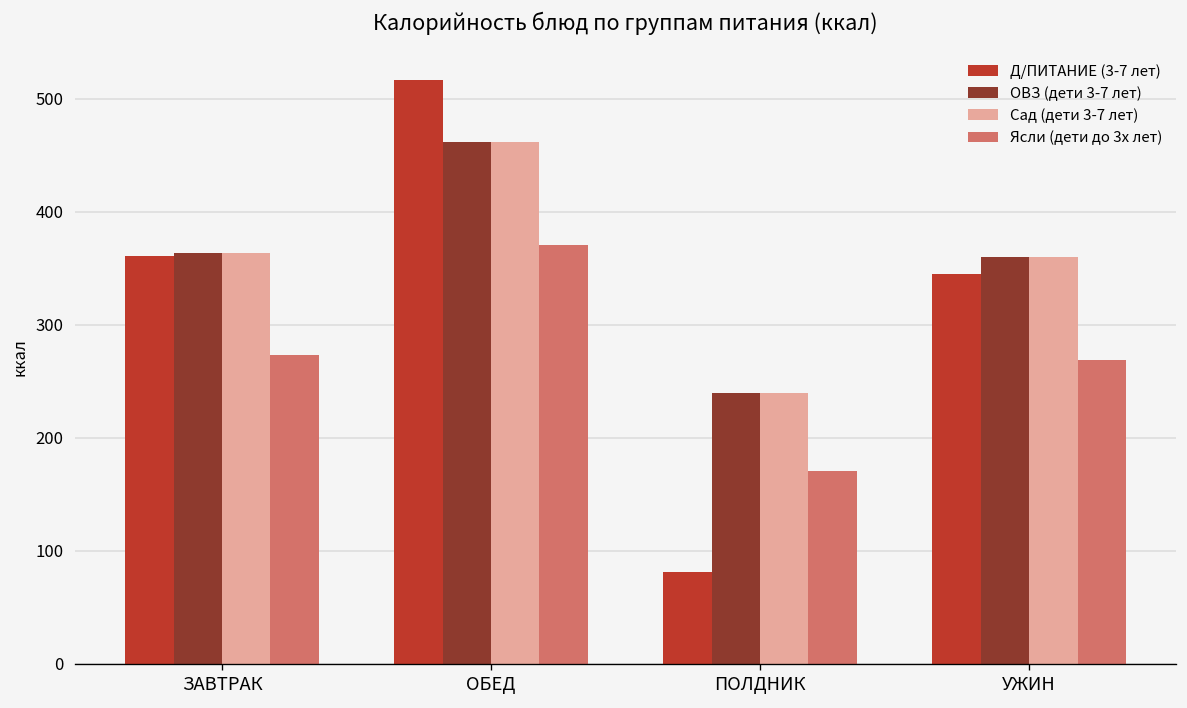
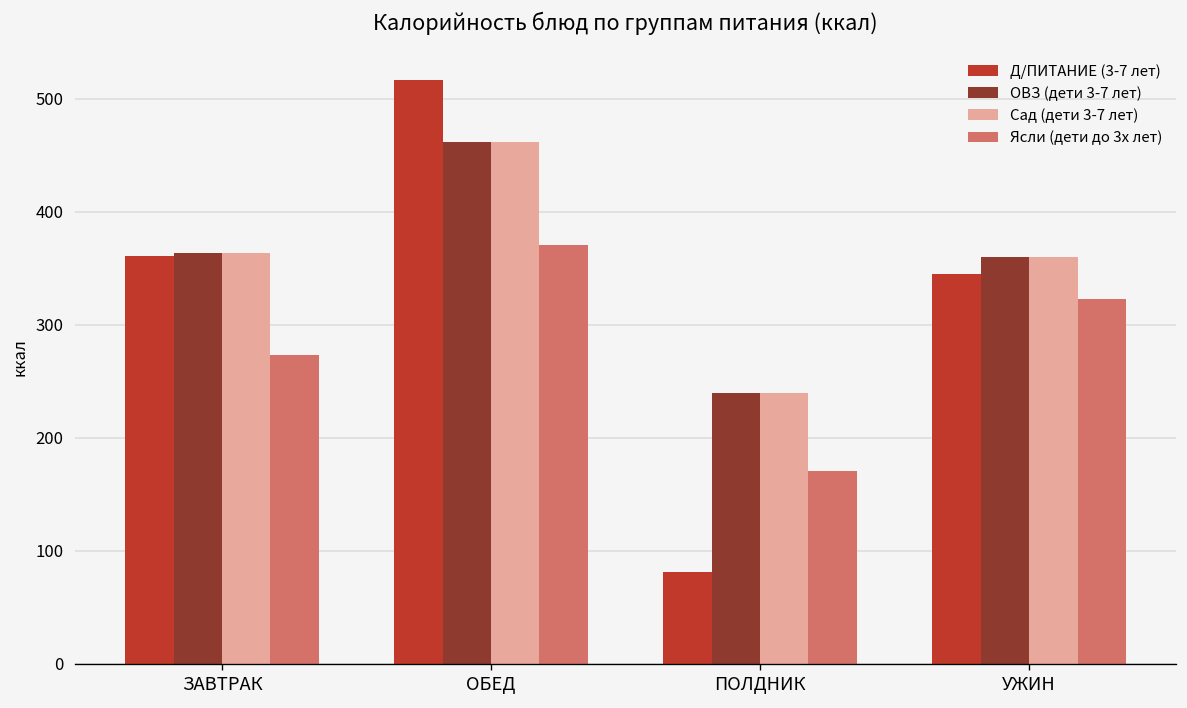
  {
    "Сад (дети 3-7 лет)": {
      "ЗАВТРАК": 360,
      "ОБЕД": 460,
      "ПОЛДНИК": 240,
      "УЖИН": 360
    },
    "Ясли (дети до 3х лет)": {
      "ЗАВТРАК": 270,
      "ОБЕД": 370,
      "ПОЛДНИК": 170,
-     "УЖИН": 270
+     "УЖИН": 320
    }
  }
